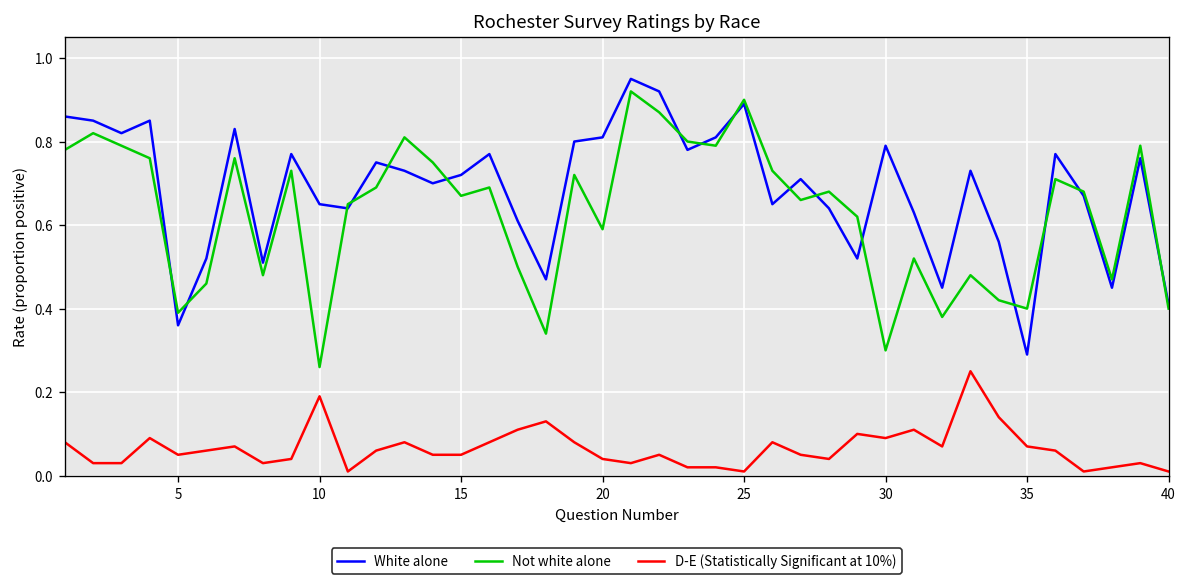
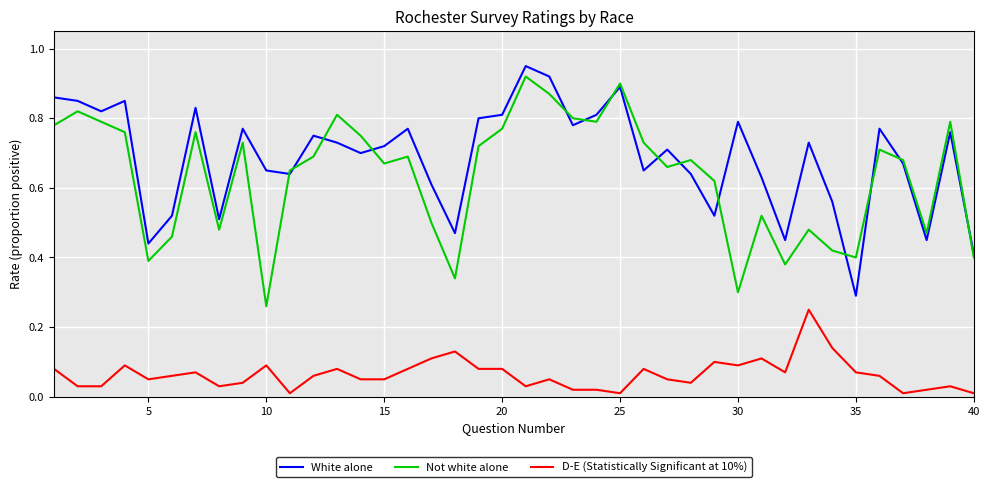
  {
    "White alone": {
-     "5": 0.36,
+     "5": 0.44,
      "10": 0.65,
      "15": 0.72,
      "20": 0.81,
      "25": 0.89,
      "30": 0.79,
      "35": 0.29,
      "40": 0.41
    },
    "Not white alone": {
      "5": 0.39,
      "10": 0.26,
      "15": 0.67,
-     "20": 0.59,
+     "20": 0.77,
      "25": 0.90,
      "30": 0.30,
      "35": 0.40,
      "40": 0.40
    },
    "D-E (Statistically Significant at 10%)": {
      "5": 0.05,
-     "10": 0.19,
+     "10": 0.09,
      "15": 0.05,
-     "20": 0.04,
+     "20": 0.08,
      "25": 0.01,
      "30": 0.09,
      "35": 0.07,
      "40": 0.01
    }
  }
